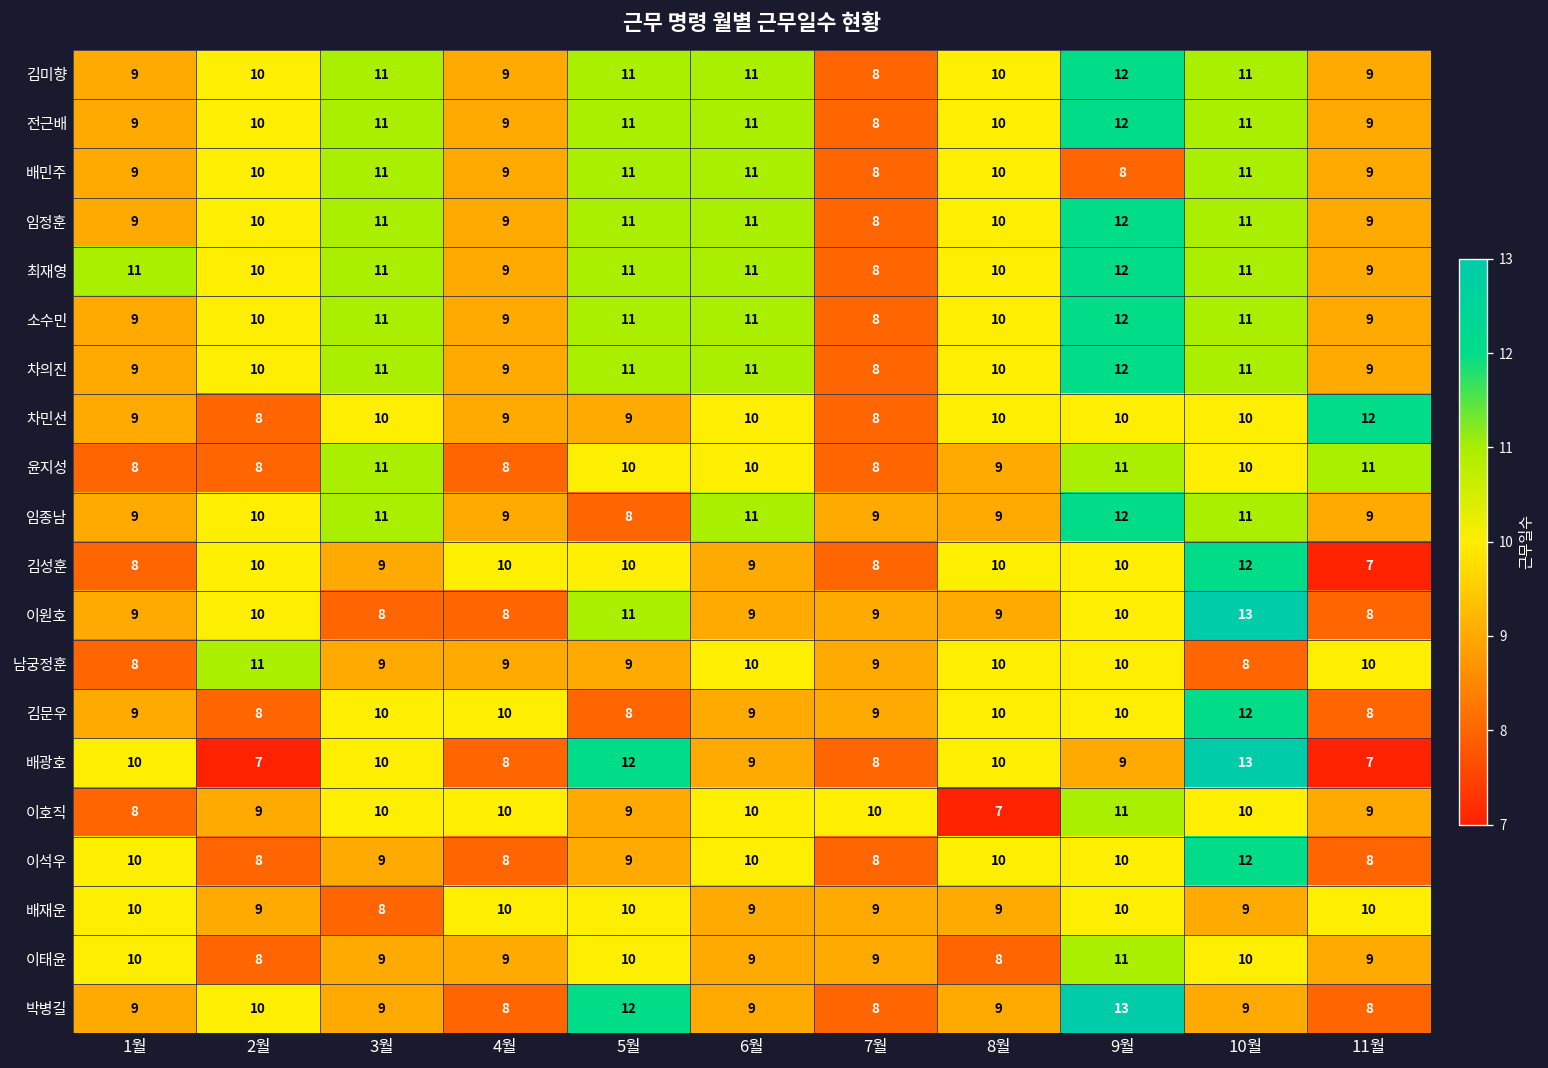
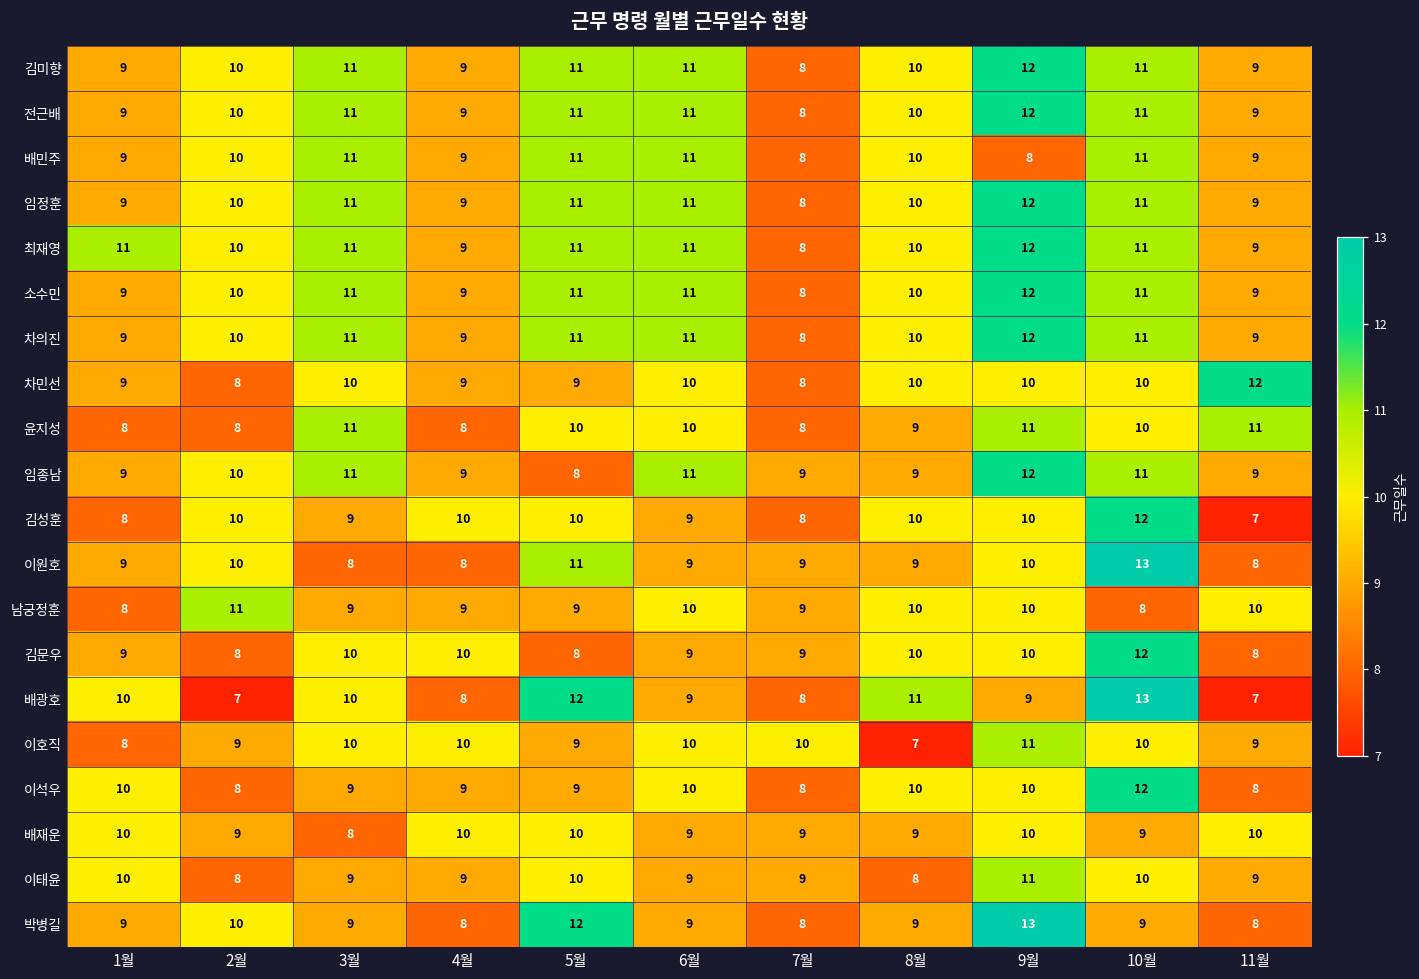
  {
    "배광호": {
      "1월": 10,
      "2월": 7,
      "3월": 10,
      "4월": 8,
      "5월": 12,
      "6월": 9,
      "7월": 8,
-     "8월": 10,
+     "8월": 11,
      "9월": 9,
      "10월": 13,
      "11월": 7
    },
    "이석우": {
      "1월": 10,
      "2월": 8,
      "3월": 9,
-     "4월": 8,
+     "4월": 9,
      "5월": 9,
      "6월": 10,
      "7월": 8,
      "8월": 10,
      "9월": 10,
      "10월": 12,
      "11월": 8
    }
  }
